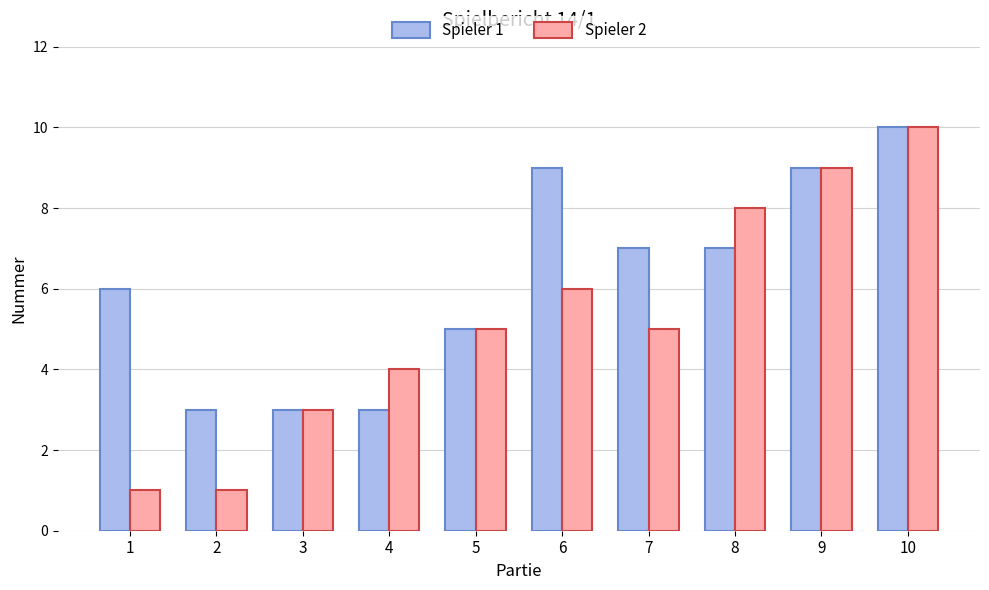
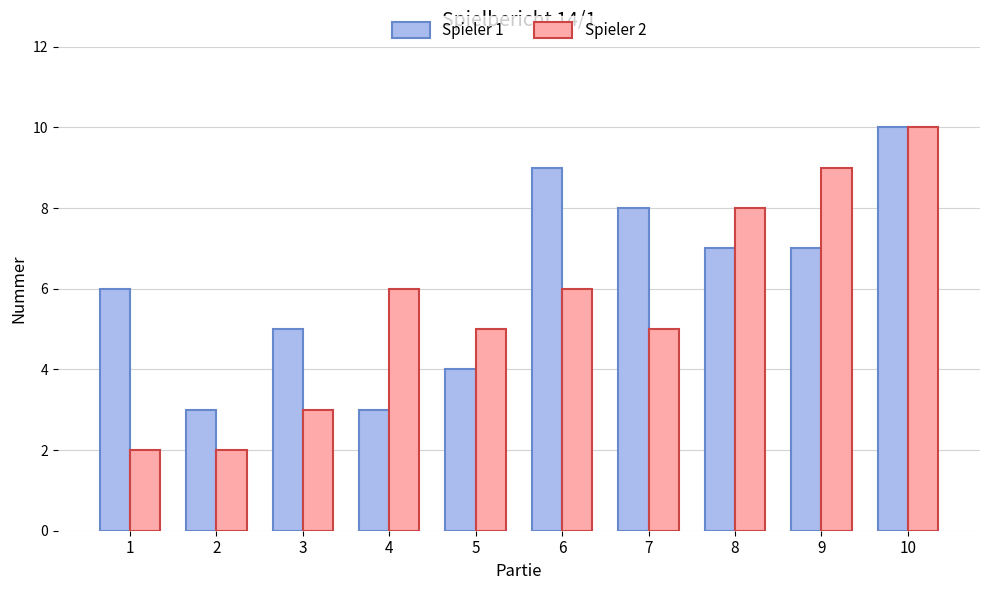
  {
    "Spieler 1": {
      "1": 6,
      "2": 3,
-     "3": 3,
+     "3": 5,
      "4": 3,
-     "5": 5,
+     "5": 4,
      "6": 9,
-     "7": 7,
+     "7": 8,
      "8": 7,
-     "9": 9,
+     "9": 7,
      "10": 10
    },
    "Spieler 2": {
-     "1": 1,
-     "2": 1,
+     "1": 2,
+     "2": 2,
      "3": 3,
-     "4": 4,
+     "4": 6,
      "5": 5,
      "6": 6,
      "7": 5,
      "8": 8,
      "9": 9,
      "10": 10
    }
  }
